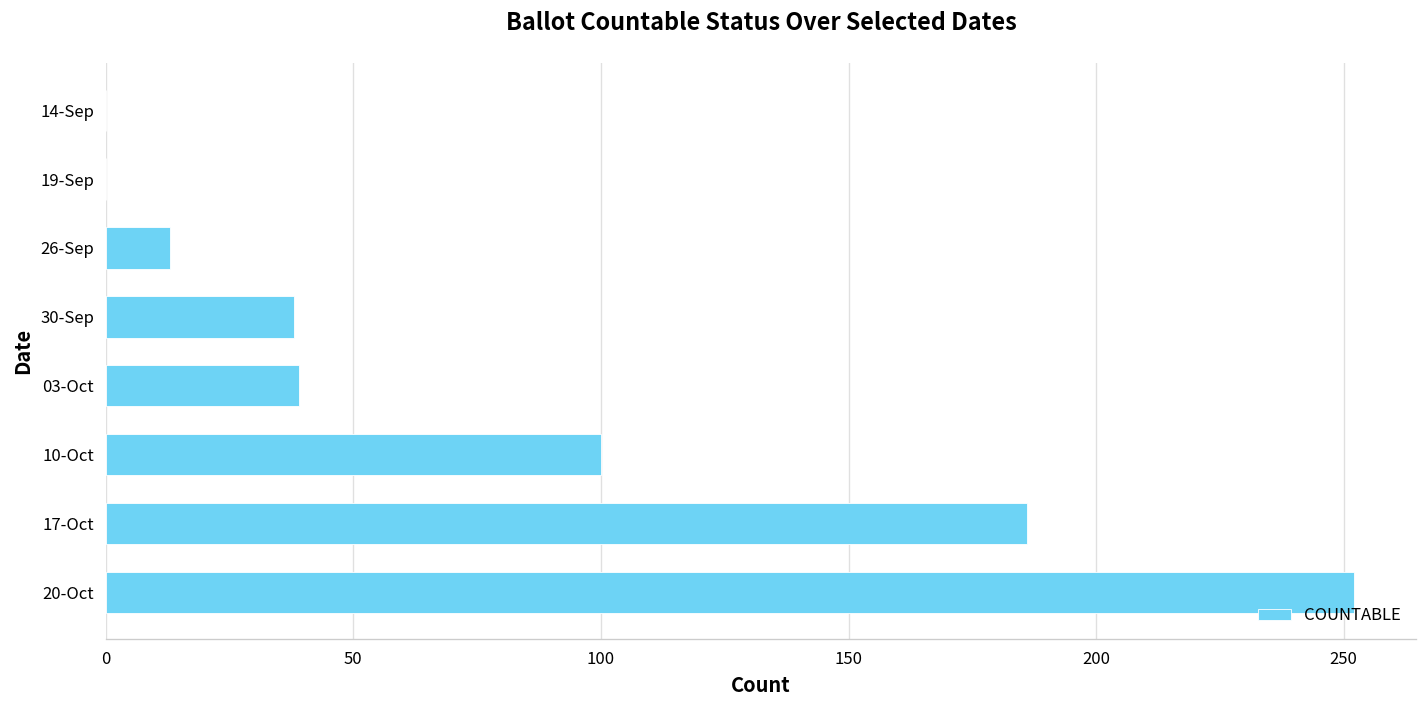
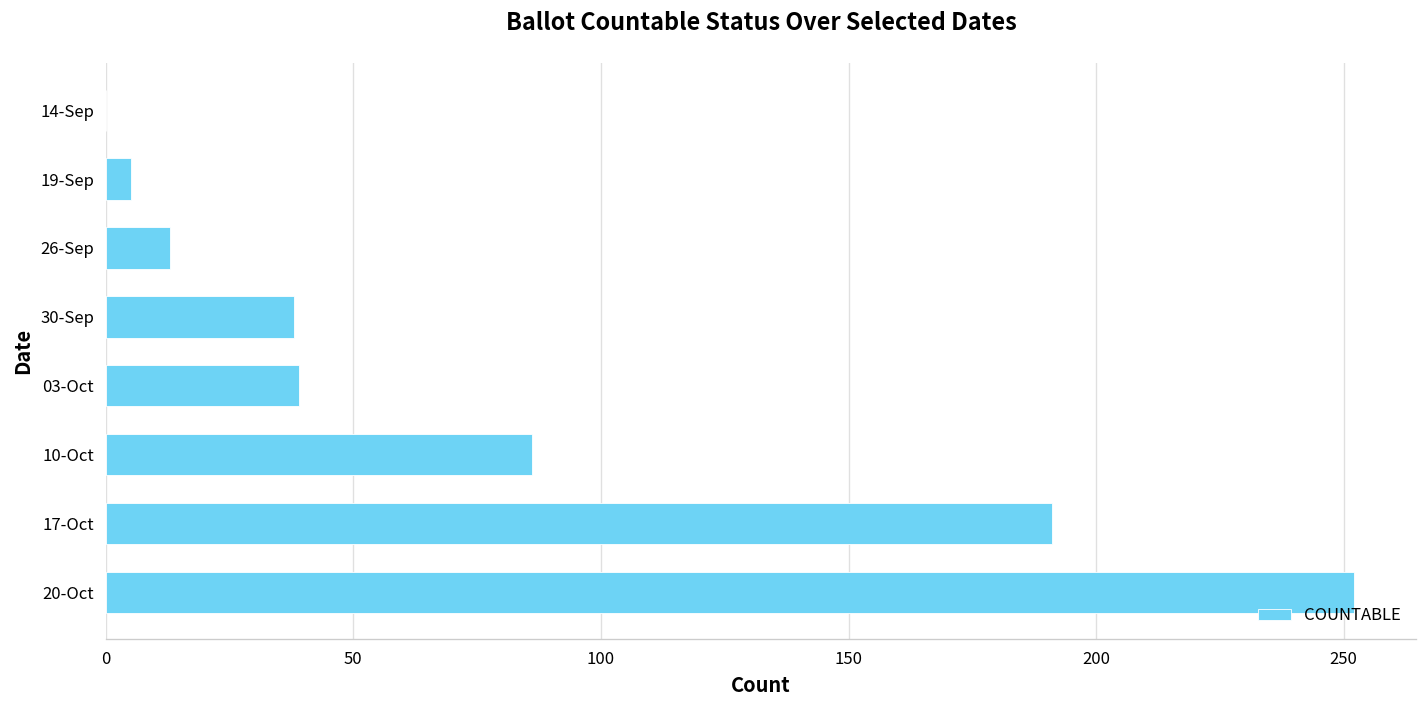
  {
    "14-Sep": 0,
-   "19-Sep": 0,
+   "19-Sep": 5,
    "26-Sep": 13,
    "30-Sep": 38,
    "03-Oct": 39,
-   "10-Oct": 100,
-   "17-Oct": 186,
+   "10-Oct": 86,
+   "17-Oct": 191,
    "20-Oct": 252
  }
